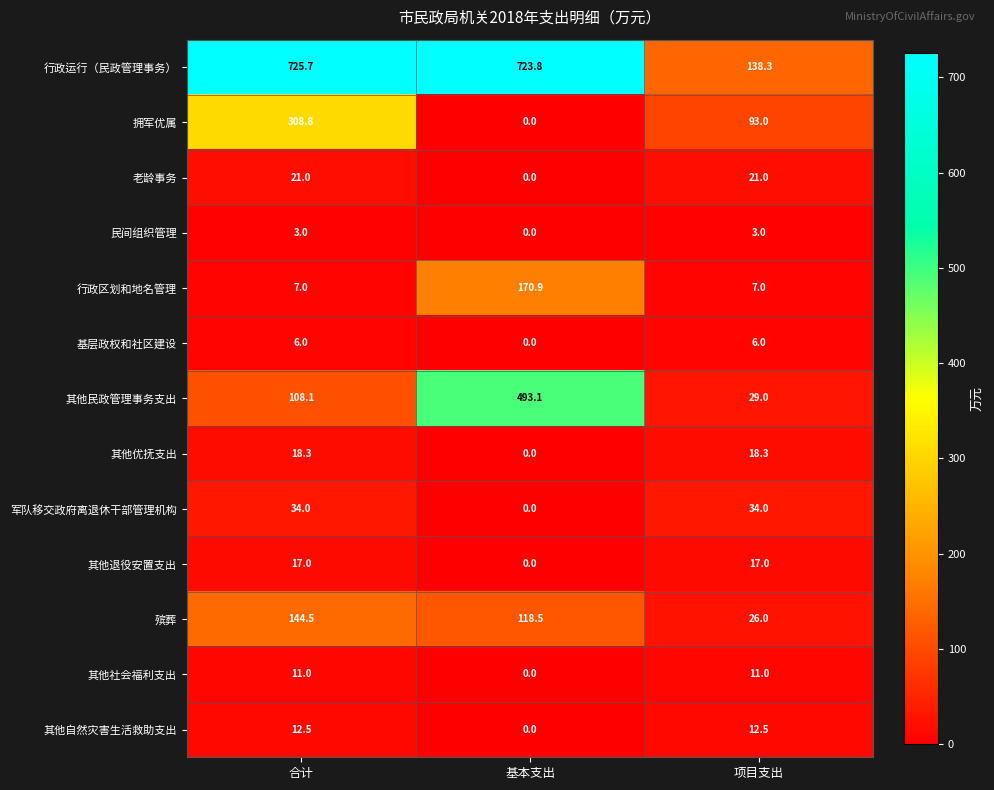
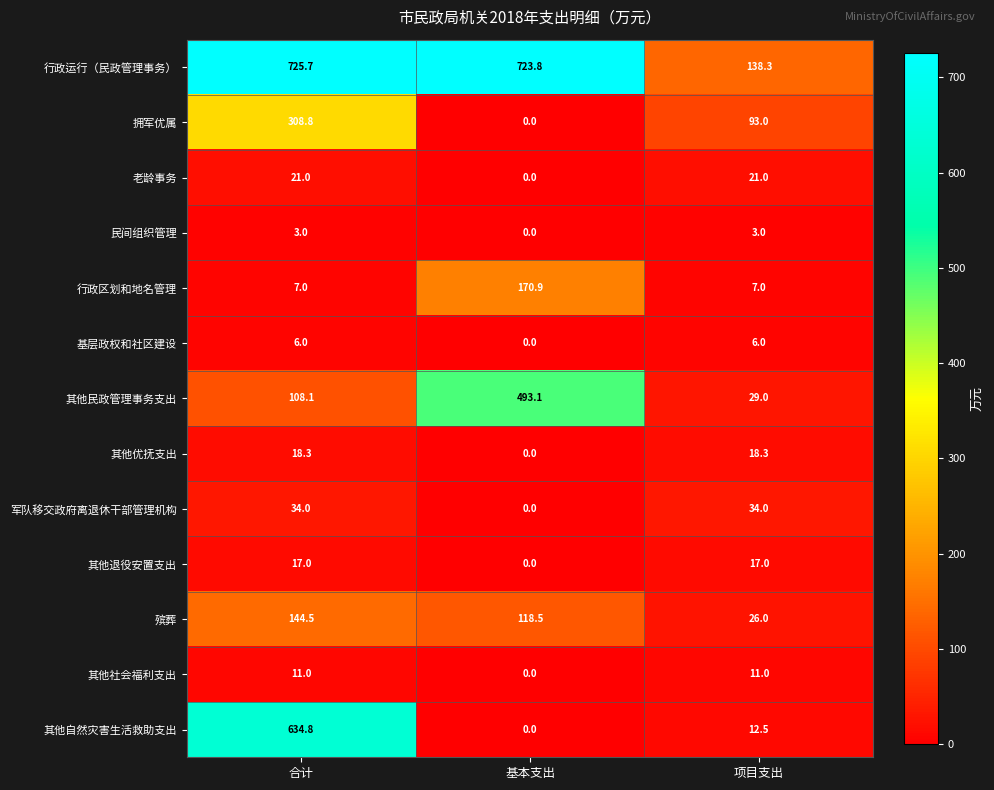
  {
    "行政运行（民政管理事务）": {
      "合计": 725.7,
      "基本支出": 723.8,
      "项目支出": 138.3
    },
    "拥军优属": {
      "合计": 308.8,
      "基本支出": 0.0,
      "项目支出": 93.0
    },
    "老龄事务": {
      "合计": 21.0,
      "基本支出": 0.0,
      "项目支出": 21.0
    },
    "民间组织管理": {
      "合计": 3.0,
      "基本支出": 0.0,
      "项目支出": 3.0
    },
    "行政区划和地名管理": {
      "合计": 7.0,
      "基本支出": 170.9,
      "项目支出": 7.0
    },
    "基层政权和社区建设": {
      "合计": 6.0,
      "基本支出": 0.0,
      "项目支出": 6.0
    },
    "其他民政管理事务支出": {
      "合计": 108.1,
      "基本支出": 493.1,
      "项目支出": 29.0
    },
    "其他优抚支出": {
      "合计": 18.3,
      "基本支出": 0.0,
      "项目支出": 18.3
    },
    "军队移交政府离退休干部管理机构": {
      "合计": 34.0,
      "基本支出": 0.0,
      "项目支出": 34.0
    },
    "其他退役安置支出": {
      "合计": 17.0,
      "基本支出": 0.0,
      "项目支出": 17.0
    },
    "殡葬": {
      "合计": 144.5,
      "基本支出": 118.5,
      "项目支出": 26.0
    },
    "其他社会福利支出": {
      "合计": 11.0,
      "基本支出": 0.0,
      "项目支出": 11.0
    },
    "其他自然灾害生活救助支出": {
-     "合计": 12.5,
+     "合计": 634.8,
      "基本支出": 0.0,
      "项目支出": 12.5
    }
  }
